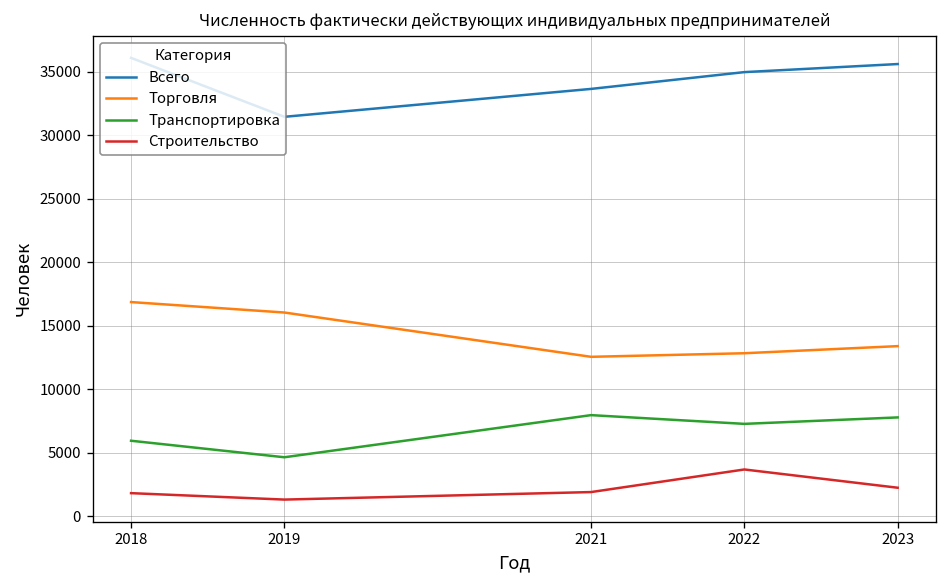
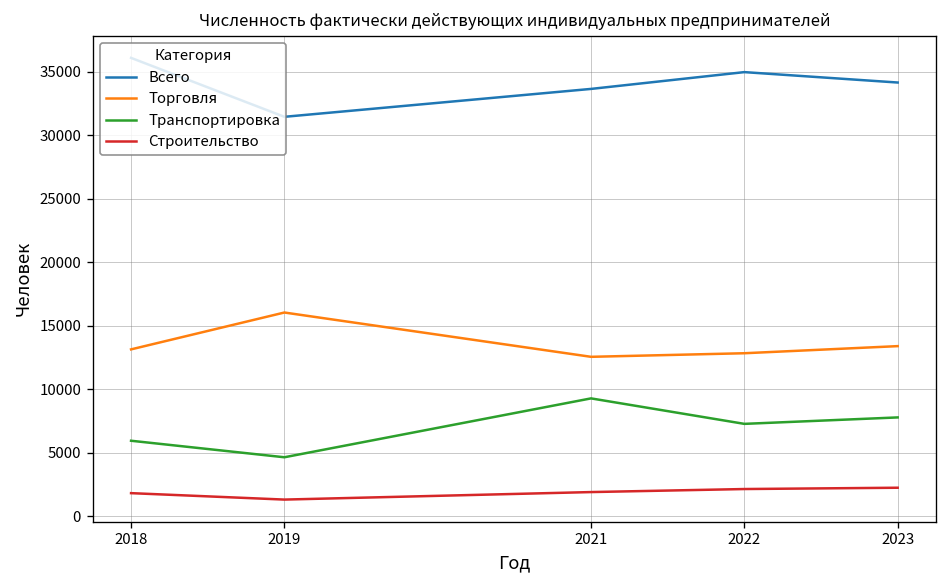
  {
    "Всего": {
      "2021": 33700,
      "2022": 35000,
-     "2023": 35600
+     "2023": 34200
    },
    "Торговля": {
-     "2018": 16900,
+     "2018": 13100,
      "2019": 16000,
      "2021": 12500,
      "2022": 12800,
      "2023": 13400
    },
    "Транспортировка": {
      "2018": 5900,
      "2019": 4600,
-     "2021": 8000,
+     "2021": 9300,
      "2022": 7300,
      "2023": 7800
    },
    "Строительство": {
      "2018": 1800,
      "2019": 1300,
      "2021": 1900,
-     "2022": 3700,
+     "2022": 2100,
      "2023": 2200
    }
  }
